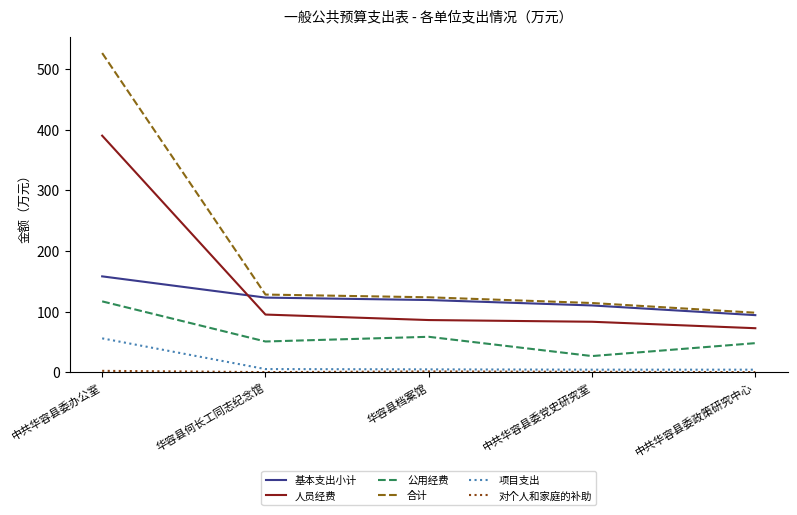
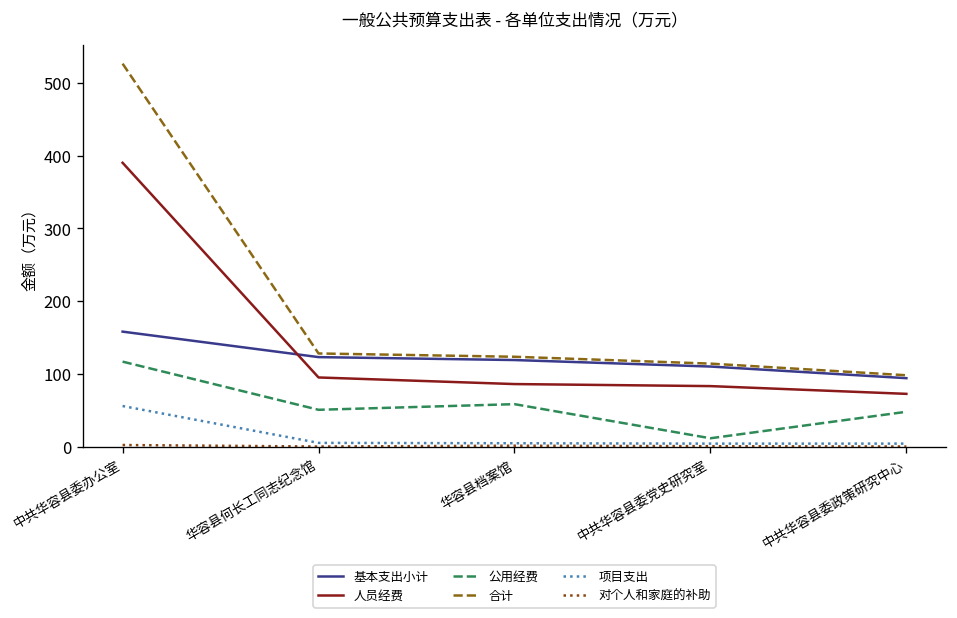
  {
    "基本支出小计": {
      "中共华容县委办公室": 160,
      "华容县何长工同志纪念馆": 120,
      "华容县档案馆": 120
    },
    "公用经费": {
      "中共华容县委办公室": 120,
      "华容县何长工同志纪念馆": 50,
      "华容县档案馆": 60,
-     "中共华容县委党史研究室": 30,
+     "中共华容县委党史研究室": 10,
      "中共华容县委政策研究中心": 50
    },
    "项目支出": {
      "中共华容县委办公室": 60,
      "华容县何长工同志纪念馆": 10
    }
  }
